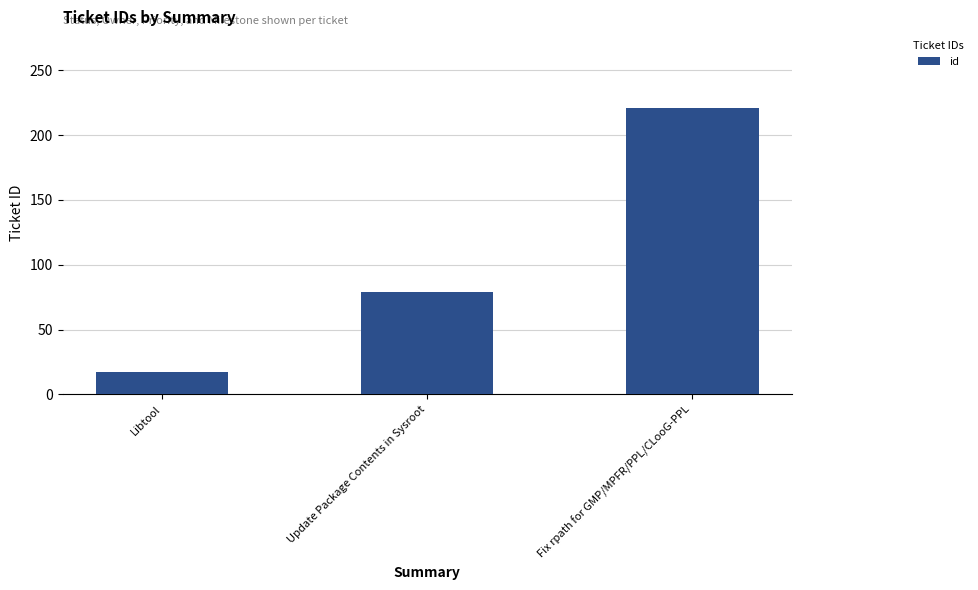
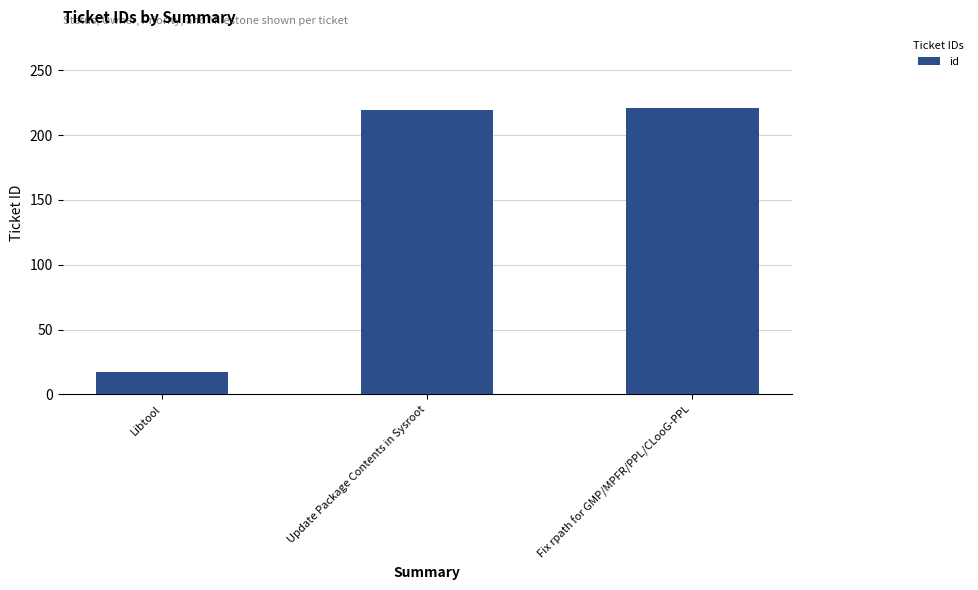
  {
    "Libtool": 17,
-   "Update Package Contents in Sysroot": 79,
+   "Update Package Contents in Sysroot": 219,
    "Fix rpath for GMP/MPFR/PPL/CLooG-PPL": 221
  }
